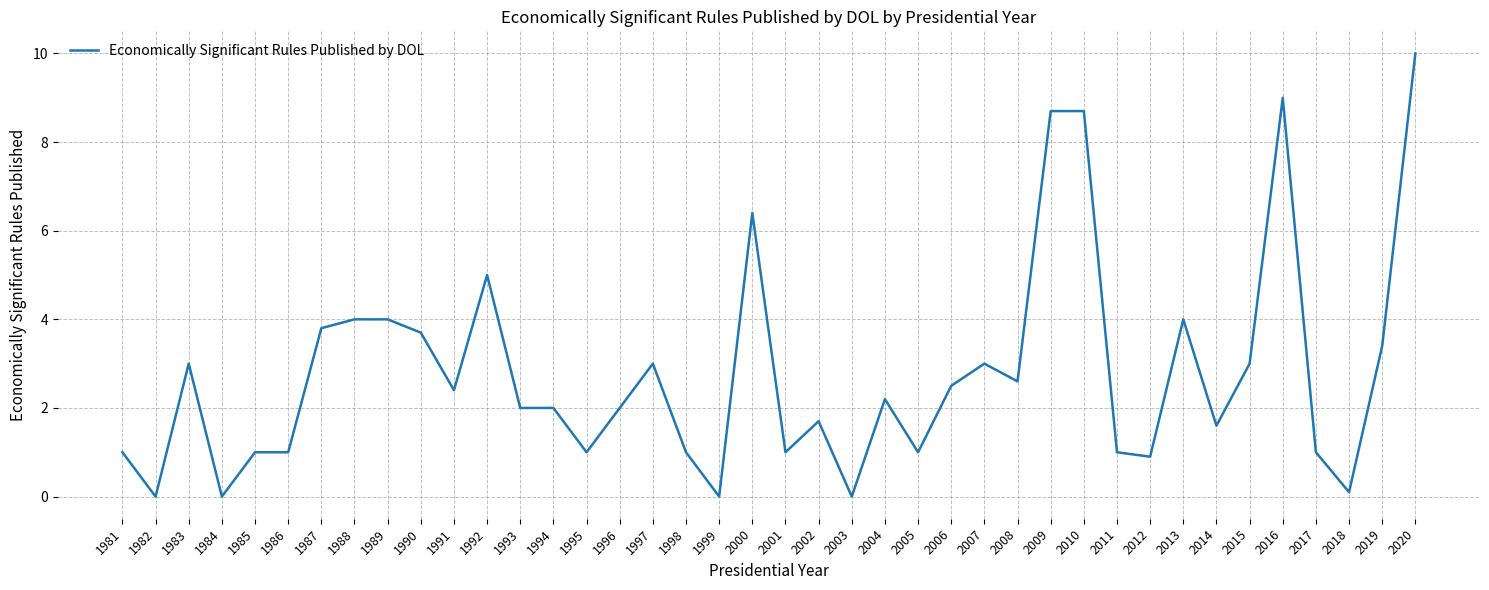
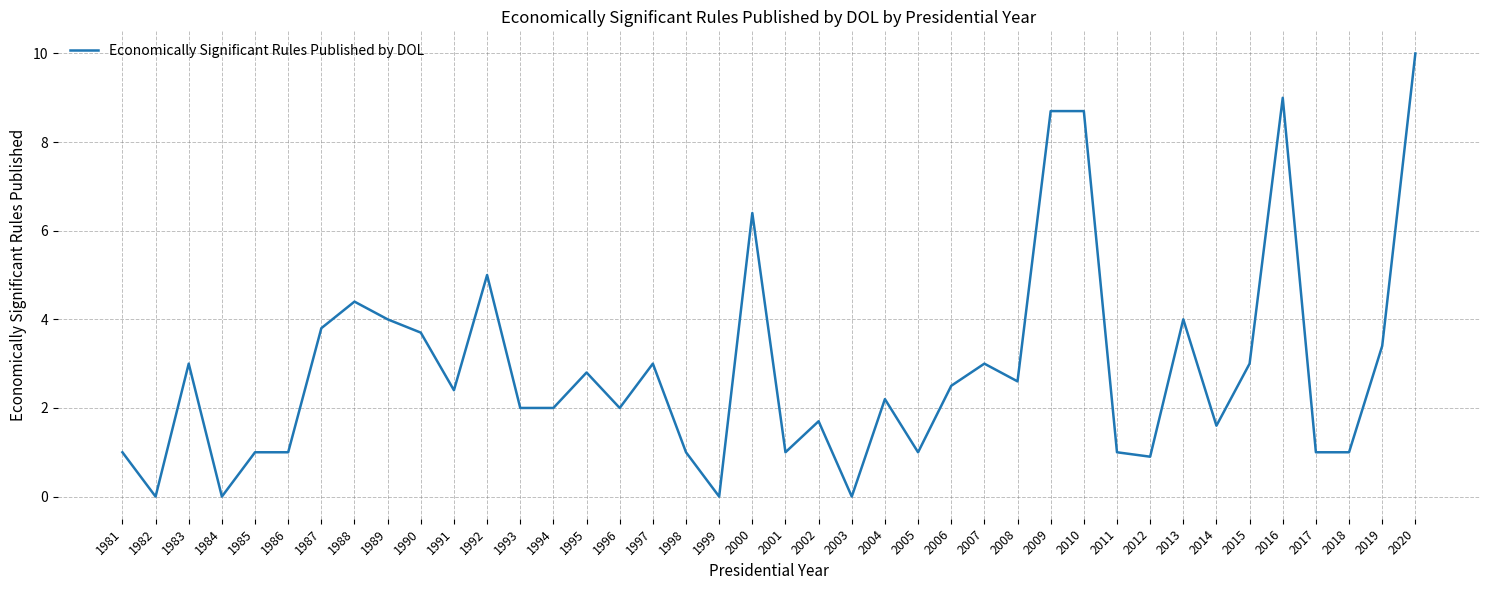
  {
    "1981": 1.0,
    "1982": 0.0,
    "1983": 3.0,
    "1984": 0.0,
    "1985": 1.0,
    "1986": 1.0,
    "1987": 3.8,
-   "1988": 4.0,
+   "1988": 4.4,
    "1989": 4.0,
    "1990": 3.7,
    "1991": 2.4,
    "1992": 5.0,
    "1993": 2.0,
    "1994": 2.0,
-   "1995": 1.0,
+   "1995": 2.8,
    "1996": 2.0,
    "1997": 3.0,
    "1998": 1.0,
    "1999": 0.0,
    "2000": 6.4,
    "2001": 1.0,
    "2002": 1.7,
    "2003": 0.0,
    "2004": 2.2,
    "2005": 1.0,
    "2006": 2.5,
    "2007": 3.0,
    "2008": 2.6,
    "2009": 8.7,
    "2010": 8.7,
    "2011": 1.0,
    "2012": 0.9,
    "2013": 4.0,
    "2014": 1.6,
    "2015": 3.0,
    "2016": 9.0,
    "2017": 1.0,
-   "2018": 0.1,
+   "2018": 1.0,
    "2019": 3.4,
    "2020": 10.0
  }
